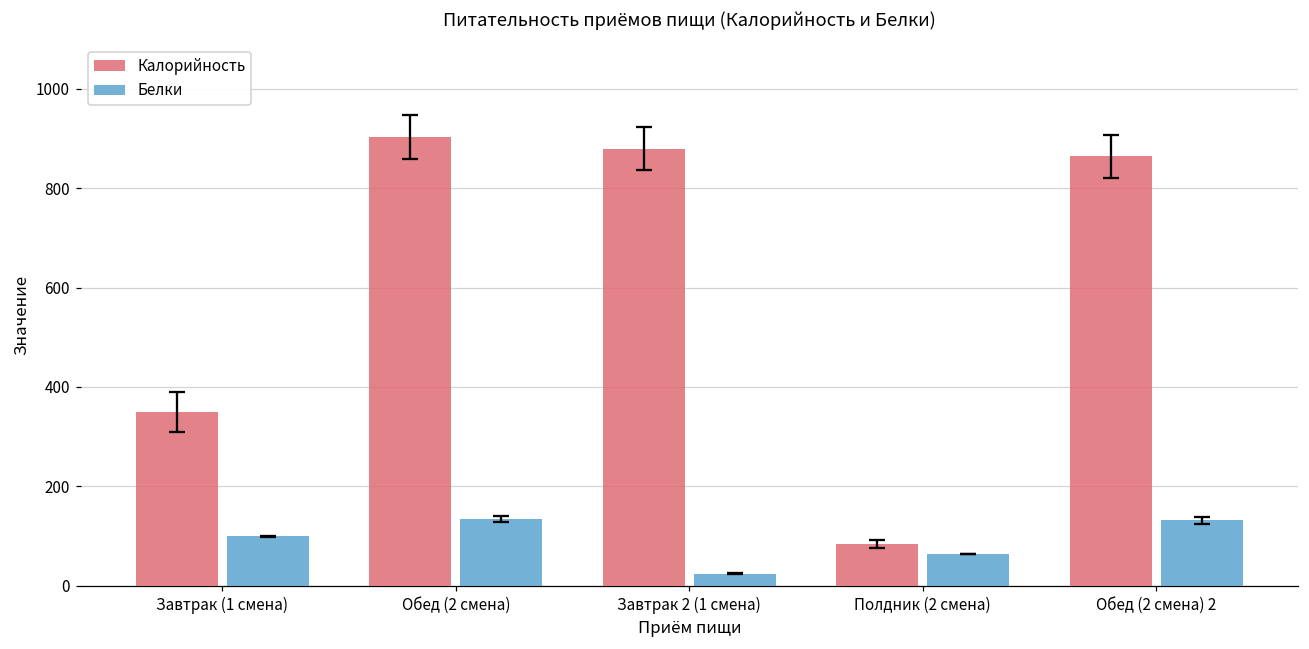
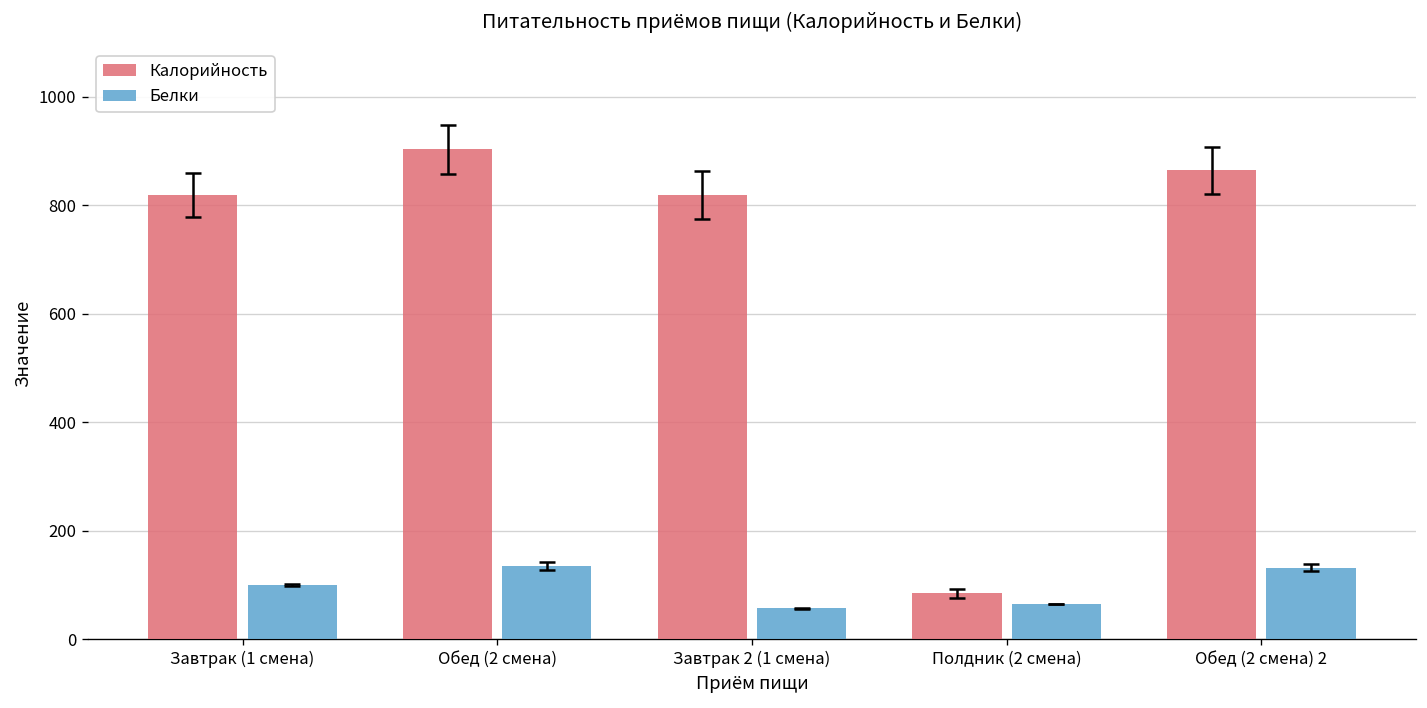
  {
    "Калорийность": {
-     "Завтрак (1 смена)": 350,
+     "Завтрак (1 смена)": 820,
      "Обед (2 смена)": 900,
-     "Завтрак 2 (1 смена)": 880,
+     "Завтрак 2 (1 смена)": 820,
      "Полдник (2 смена)": 80,
      "Обед (2 смена) 2": 860
    },
    "Белки": {
      "Завтрак (1 смена)": 100,
      "Обед (2 смена)": 130,
-     "Завтрак 2 (1 смена)": 20,
+     "Завтрак 2 (1 смена)": 60,
      "Полдник (2 смена)": 60,
      "Обед (2 смена) 2": 130
    }
  }
